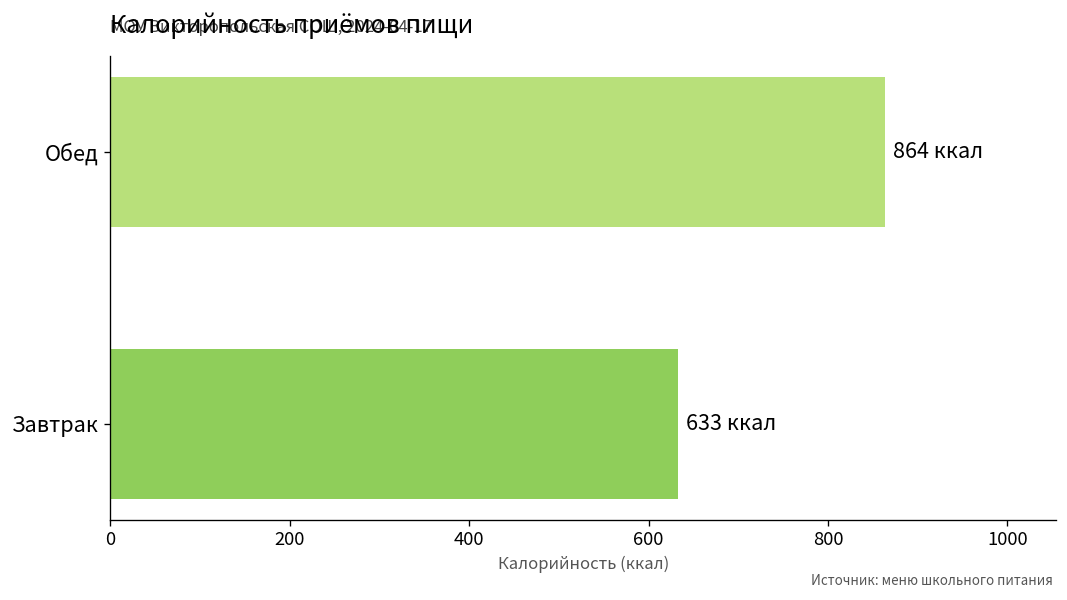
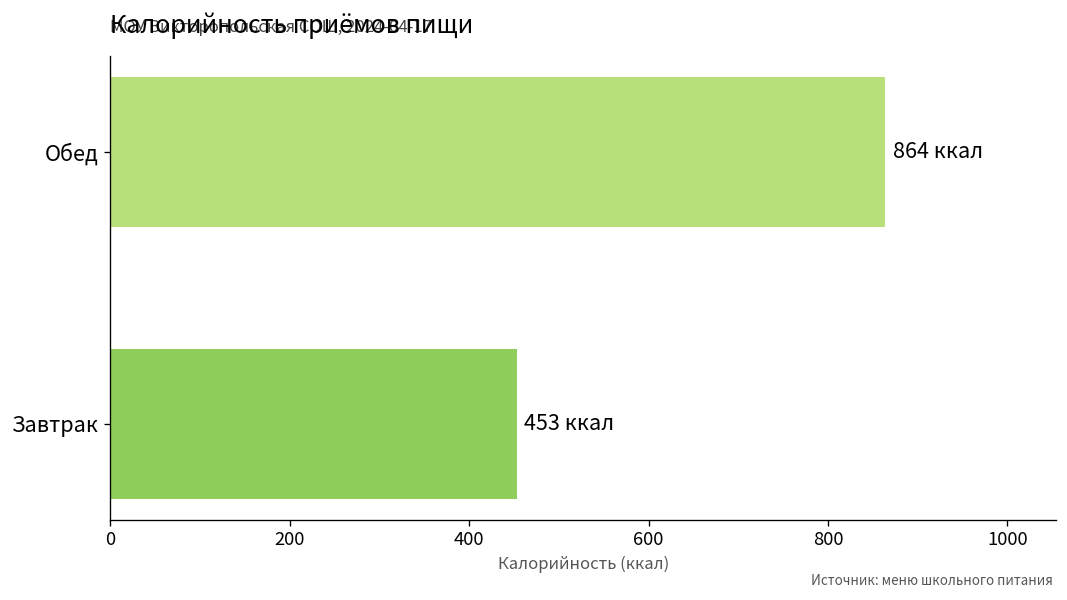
  {
    "Обед": 864,
-   "Завтрак": 633
+   "Завтрак": 453
  }
